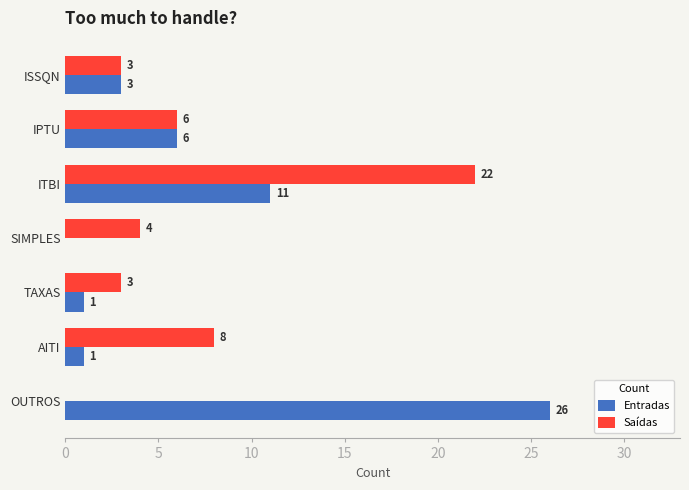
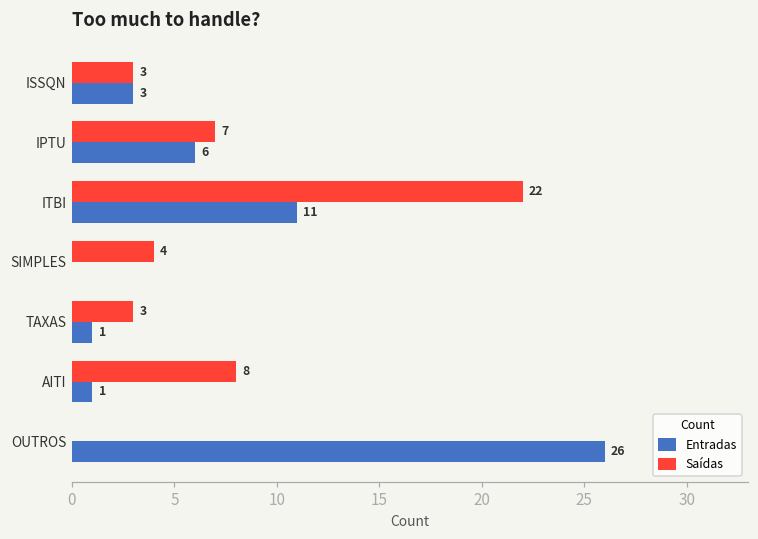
  {
    "Entradas": {
      "ISSQN": 3,
      "IPTU": 6,
      "ITBI": 11,
      "TAXAS": 1,
      "AITI": 1,
      "OUTROS": 26
    },
    "Saídas": {
      "ISSQN": 3,
-     "IPTU": 6,
+     "IPTU": 7,
      "ITBI": 22,
      "SIMPLES": 4,
      "TAXAS": 3,
      "AITI": 8
    }
  }
